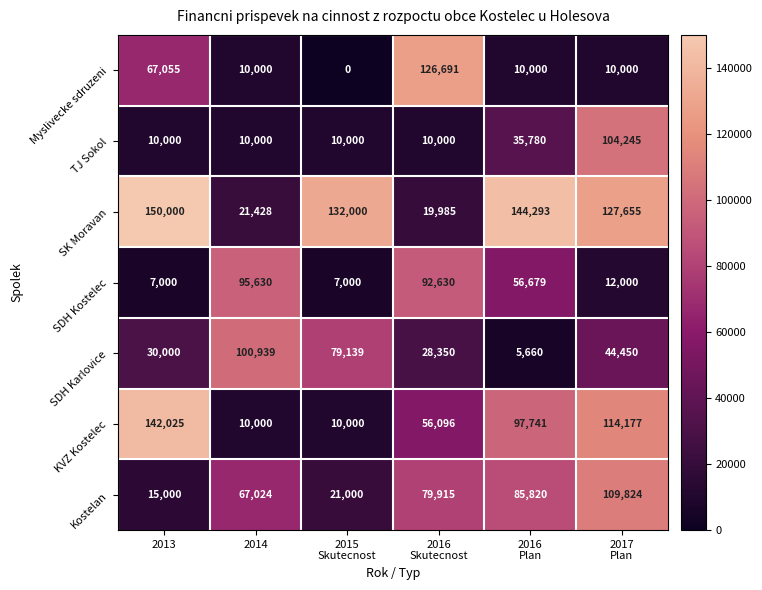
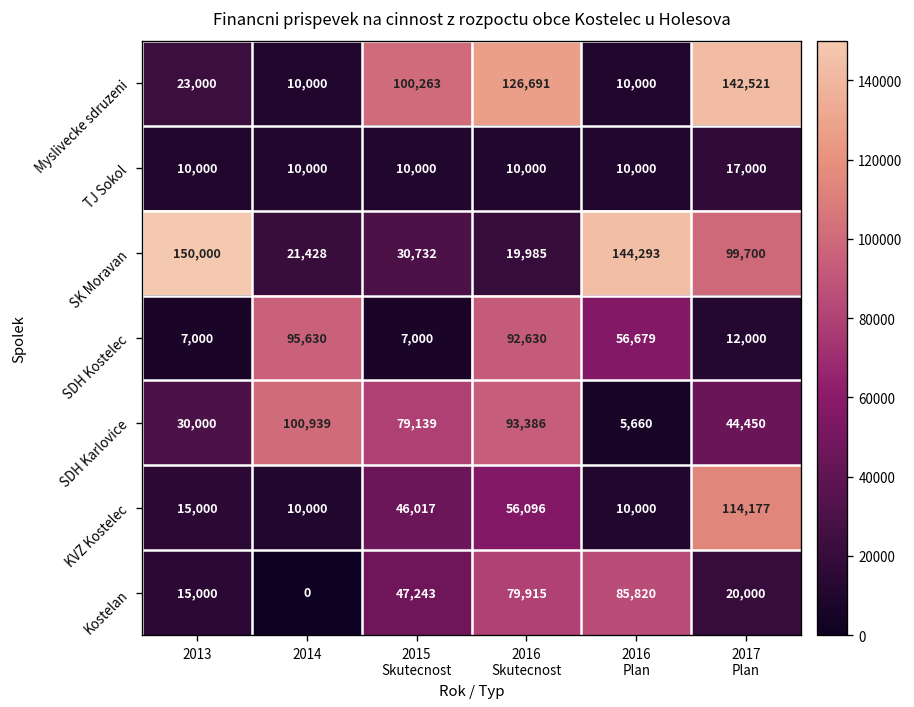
  {
    "Myslivecke sdruzeni": {
-     "2013": "67,055",
+     "2013": "23,000",
      "2014": "10,000",
-     "2015 Skutecnost": "0",
+     "2015 Skutecnost": "100,263",
      "2016 Skutecnost": "126,691",
      "2016 Plan": "10,000",
-     "2017 Plan": "10,000"
+     "2017 Plan": "142,521"
    },
    "TJ Sokol": {
      "2013": "10,000",
      "2014": "10,000",
      "2015 Skutecnost": "10,000",
      "2016 Skutecnost": "10,000",
-     "2016 Plan": "35,780",
-     "2017 Plan": "104,245"
+     "2016 Plan": "10,000",
+     "2017 Plan": "17,000"
    },
    "SK Moravan": {
      "2013": "150,000",
      "2014": "21,428",
-     "2015 Skutecnost": "132,000",
+     "2015 Skutecnost": "30,732",
      "2016 Skutecnost": "19,985",
      "2016 Plan": "144,293",
-     "2017 Plan": "127,655"
+     "2017 Plan": "99,700"
    },
    "SDH Kostelec": {
      "2013": "7,000",
      "2014": "95,630",
      "2015 Skutecnost": "7,000",
      "2016 Skutecnost": "92,630",
      "2016 Plan": "56,679",
      "2017 Plan": "12,000"
    },
    "SDH Karlovice": {
      "2013": "30,000",
      "2014": "100,939",
      "2015 Skutecnost": "79,139",
-     "2016 Skutecnost": "28,350",
+     "2016 Skutecnost": "93,386",
      "2016 Plan": "5,660",
      "2017 Plan": "44,450"
    },
    "KVZ Kostelec": {
-     "2013": "142,025",
+     "2013": "15,000",
      "2014": "10,000",
-     "2015 Skutecnost": "10,000",
+     "2015 Skutecnost": "46,017",
      "2016 Skutecnost": "56,096",
-     "2016 Plan": "97,741",
+     "2016 Plan": "10,000",
      "2017 Plan": "114,177"
    },
    "Kostelan": {
      "2013": "15,000",
-     "2014": "67,024",
-     "2015 Skutecnost": "21,000",
+     "2014": "0",
+     "2015 Skutecnost": "47,243",
      "2016 Skutecnost": "79,915",
      "2016 Plan": "85,820",
-     "2017 Plan": "109,824"
+     "2017 Plan": "20,000"
    }
  }
